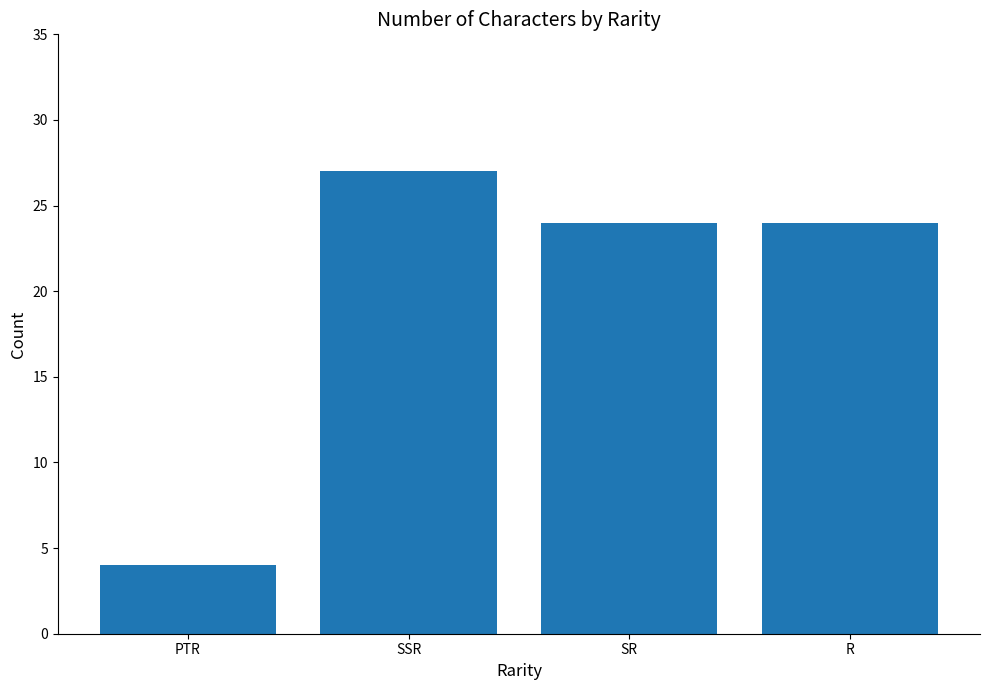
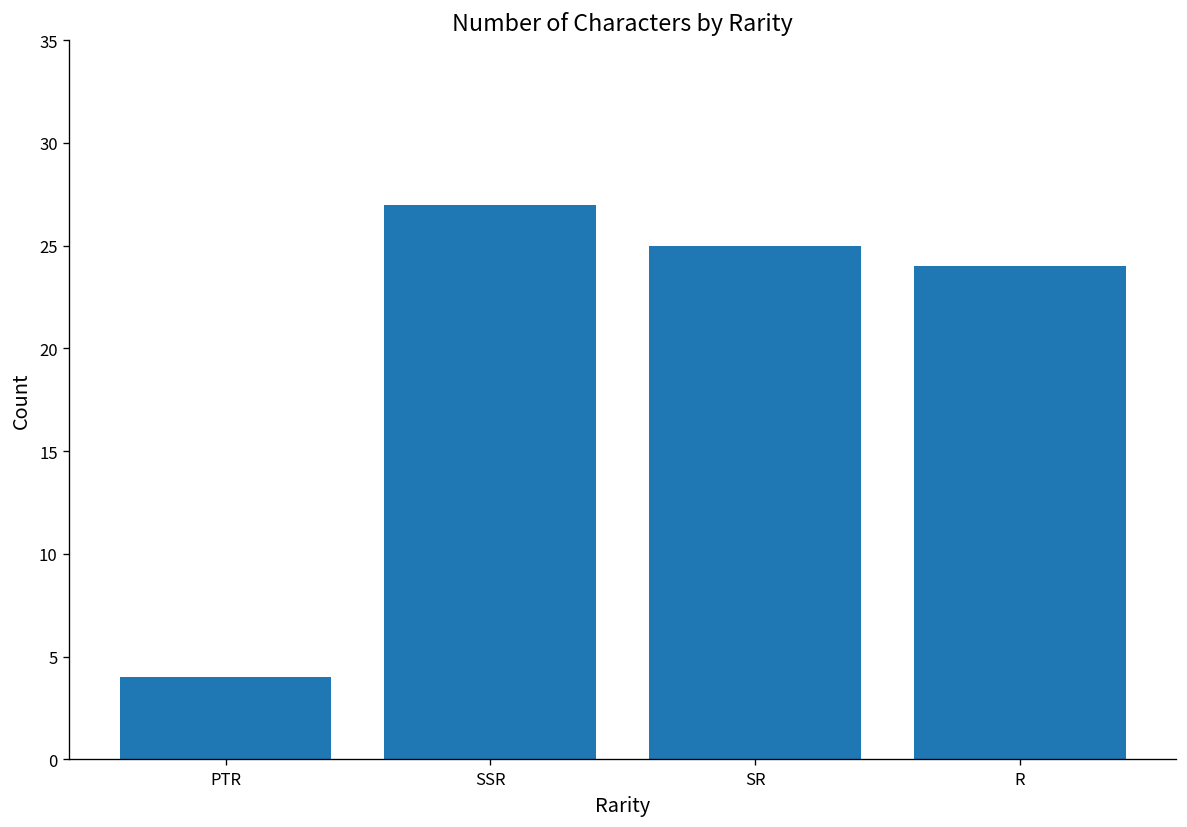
  {
    "PTR": 4,
    "SSR": 27,
-   "SR": 24,
+   "SR": 25,
    "R": 24
  }
